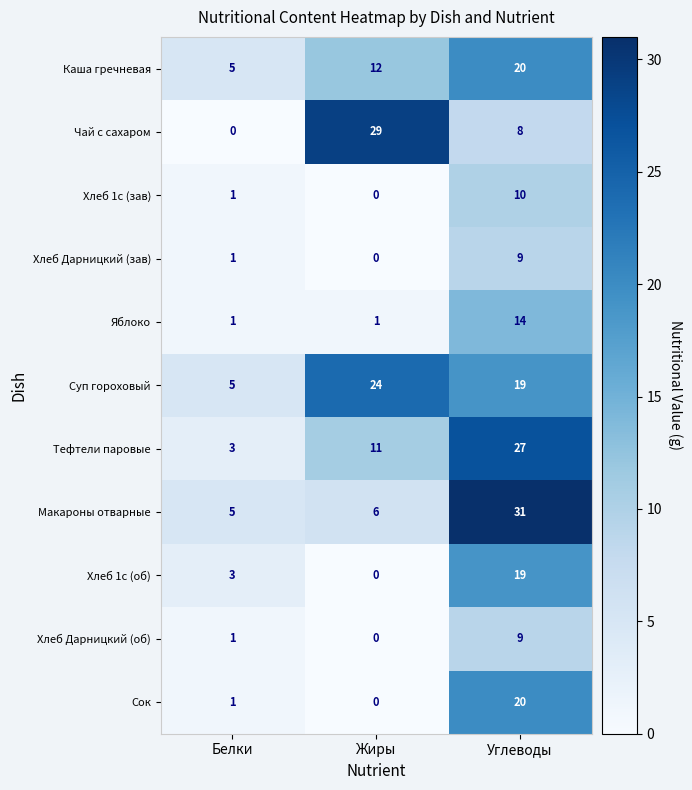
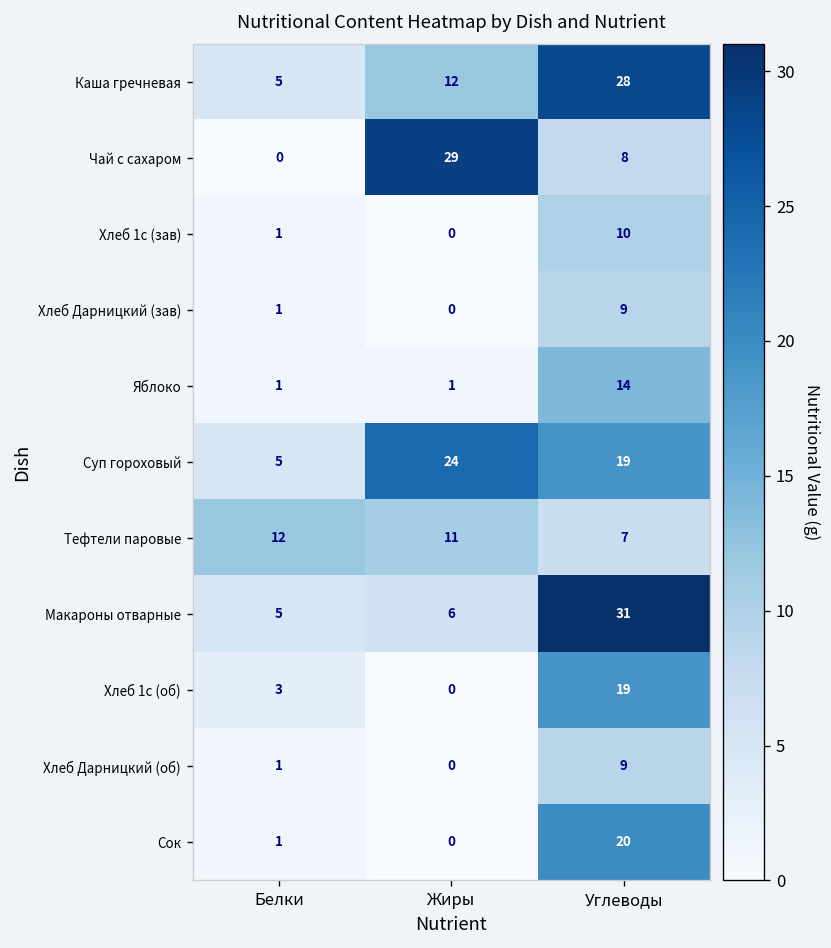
  {
    "Каша гречневая": {
      "Белки": 5,
      "Жиры": 12,
-     "Углеводы": 20
+     "Углеводы": 28
    },
    "Чай с сахаром": {
      "Белки": 0,
      "Жиры": 29,
      "Углеводы": 8
    },
    "Хлеб 1с (зав)": {
      "Белки": 1,
      "Жиры": 0,
      "Углеводы": 10
    },
    "Хлеб Дарницкий (зав)": {
      "Белки": 1,
      "Жиры": 0,
      "Углеводы": 9
    },
    "Яблоко": {
      "Белки": 1,
      "Жиры": 1,
      "Углеводы": 14
    },
    "Суп гороховый": {
      "Белки": 5,
      "Жиры": 24,
      "Углеводы": 19
    },
    "Тефтели паровые": {
-     "Белки": 3,
+     "Белки": 12,
      "Жиры": 11,
-     "Углеводы": 27
+     "Углеводы": 7
    },
    "Макароны отварные": {
      "Белки": 5,
      "Жиры": 6,
      "Углеводы": 31
    },
    "Хлеб 1с (об)": {
      "Белки": 3,
      "Жиры": 0,
      "Углеводы": 19
    },
    "Хлеб Дарницкий (об)": {
      "Белки": 1,
      "Жиры": 0,
      "Углеводы": 9
    },
    "Сок": {
      "Белки": 1,
      "Жиры": 0,
      "Углеводы": 20
    }
  }
